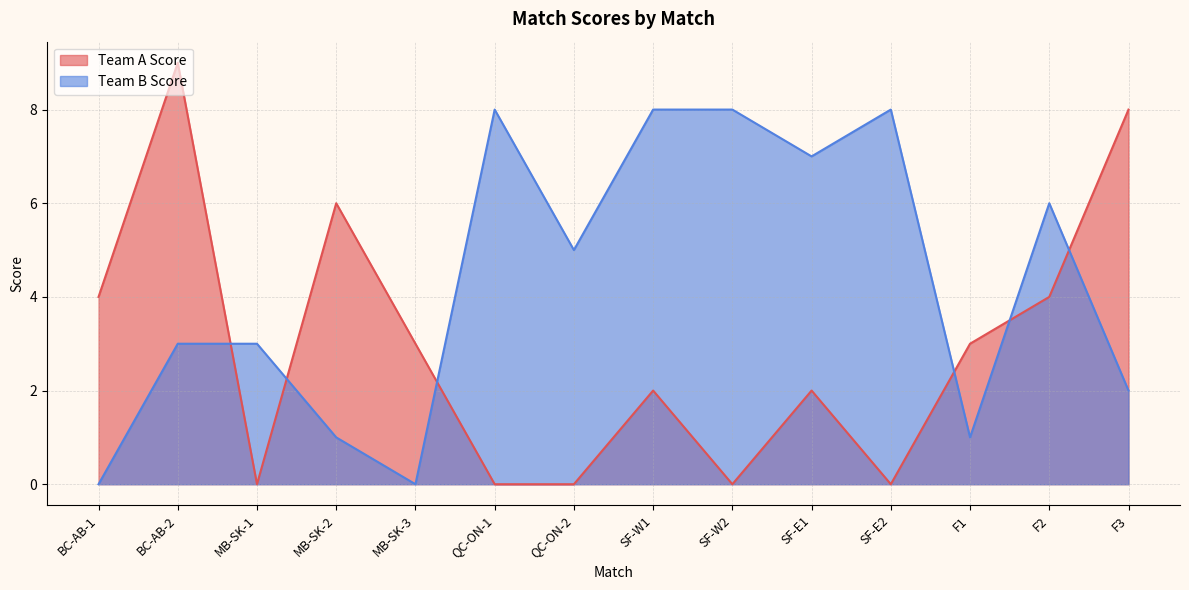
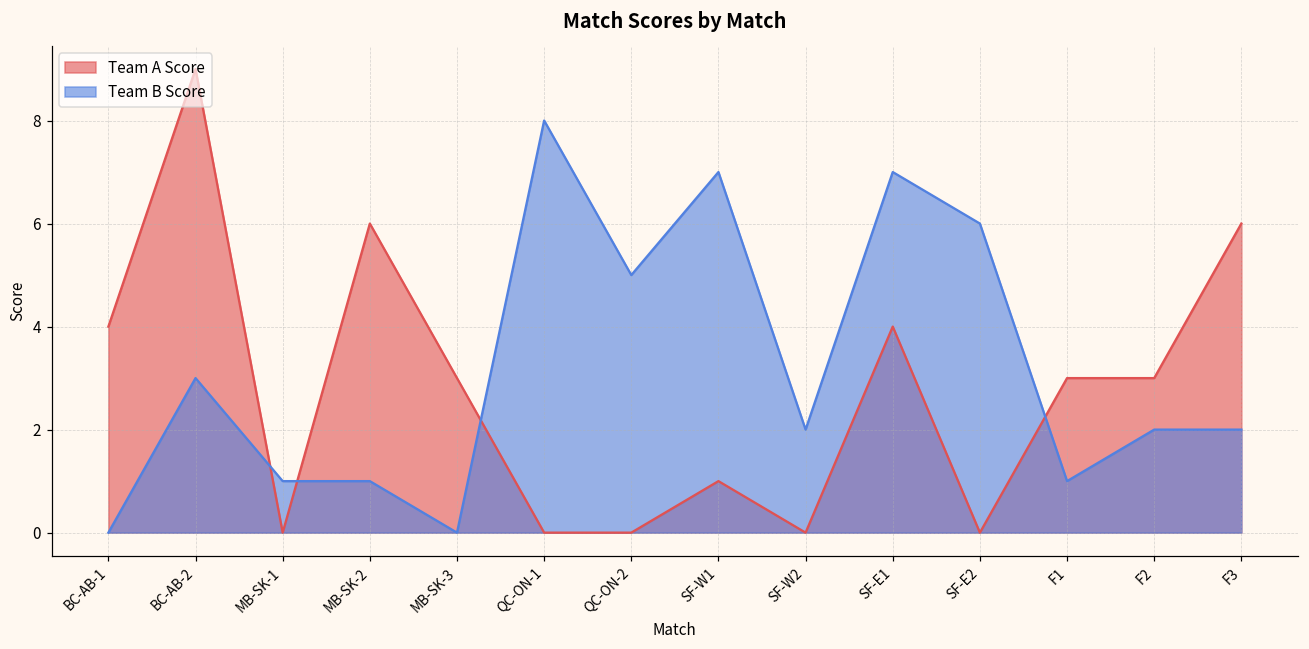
  {
    "Team A Score": {
      "BC-AB-1": 4,
      "MB-SK-1": 0,
      "MB-SK-2": 6,
      "MB-SK-3": 3,
      "QC-ON-1": 0,
      "QC-ON-2": 0,
-     "SF-W1": 2,
+     "SF-W1": 1,
      "SF-W2": 0,
-     "SF-E1": 2,
+     "SF-E1": 4,
      "SF-E2": 0,
      "F1": 3,
-     "F2": 4,
-     "F3": 8
+     "F2": 3,
+     "F3": 6
    },
    "Team B Score": {
      "BC-AB-1": 0,
      "BC-AB-2": 3,
-     "MB-SK-1": 3,
+     "MB-SK-1": 1,
      "MB-SK-2": 1,
      "MB-SK-3": 0,
      "QC-ON-1": 8,
      "QC-ON-2": 5,
-     "SF-W1": 8,
-     "SF-W2": 8,
+     "SF-W1": 7,
+     "SF-W2": 2,
      "SF-E1": 7,
-     "SF-E2": 8,
+     "SF-E2": 6,
      "F1": 1,
-     "F2": 6,
+     "F2": 2,
      "F3": 2
    }
  }
